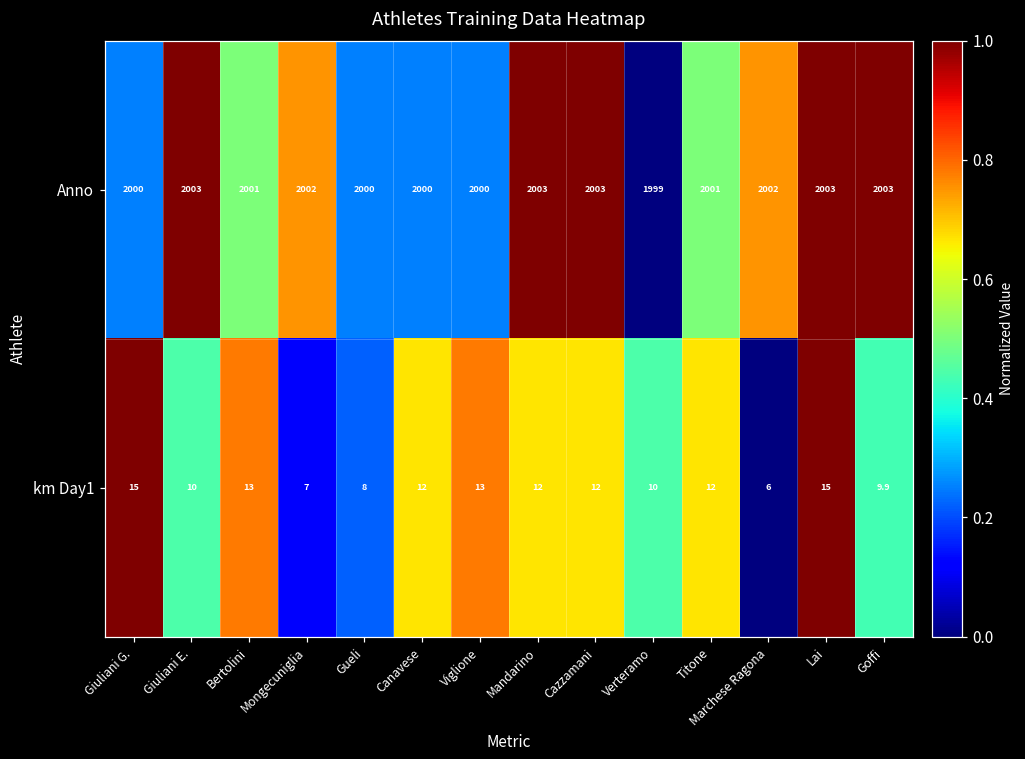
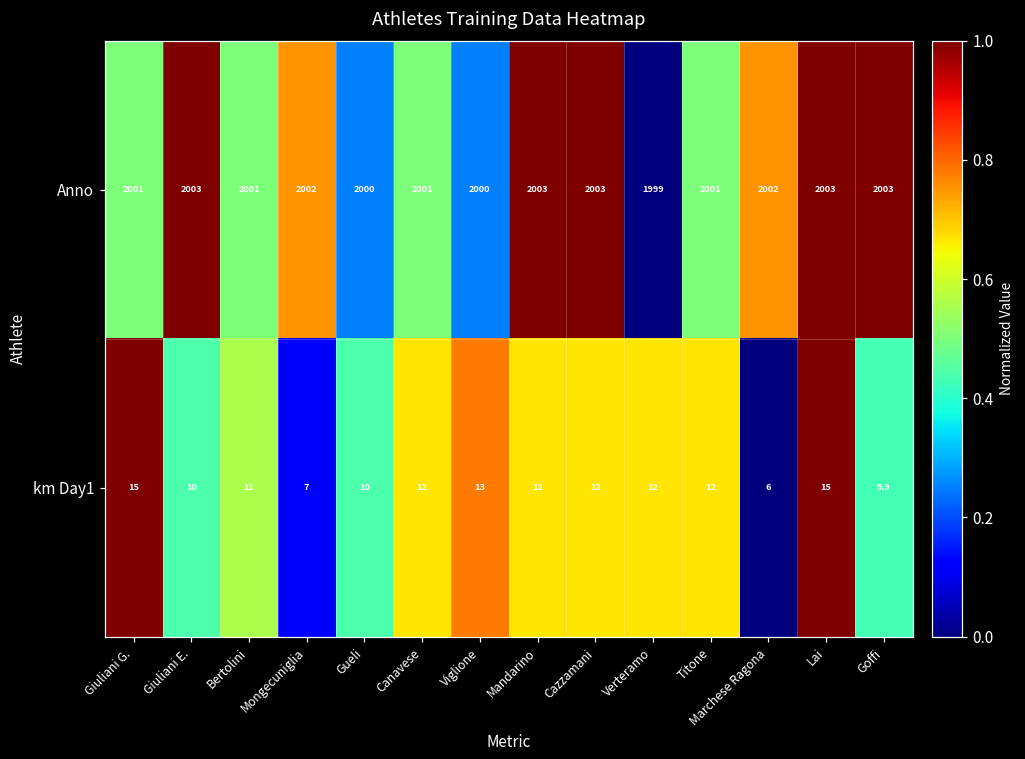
  {
    "Anno": {
-     "Giuliani G.": 2000,
+     "Giuliani G.": 2001,
      "Giuliani E.": 2003,
      "Bertolini": 2001,
      "Mongecuniglia": 2002,
      "Gueli": 2000,
-     "Canavese": 2000,
+     "Canavese": 2001,
      "Viglione": 2000,
      "Mandarino": 2003,
      "Cazzamani": 2003,
      "Verteramo": 1999,
      "Titone": 2001,
      "Marchese Ragona": 2002,
      "Lai": 2003,
      "Goffi": 2003
    },
    "km Day1": {
      "Giuliani G.": 15,
      "Giuliani E.": 10,
-     "Bertolini": 13,
+     "Bertolini": 11,
      "Mongecuniglia": 7,
-     "Gueli": 8,
+     "Gueli": 10,
      "Canavese": 12,
      "Viglione": 13,
      "Mandarino": 12,
      "Cazzamani": 12,
-     "Verteramo": 10,
+     "Verteramo": 12,
      "Titone": 12,
      "Marchese Ragona": 6,
      "Lai": 15,
      "Goffi": 9.9
    }
  }
